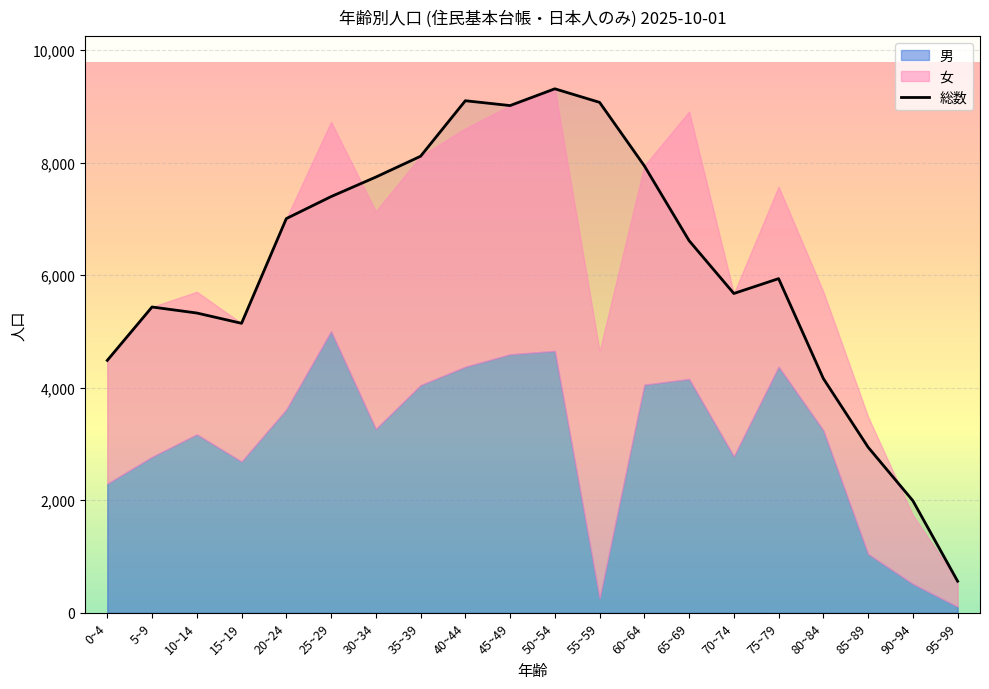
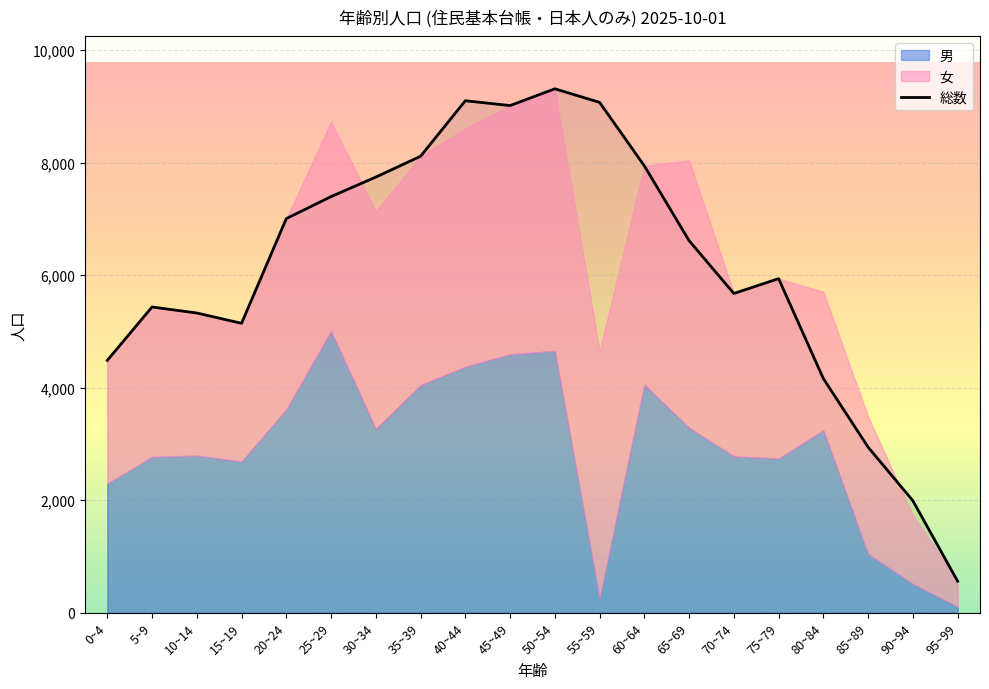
  {
    "男": {
      "0~4": "2,300",
      "5~9": "2,800",
-     "10~14": "3,200",
+     "10~14": "2,800",
      "15~19": "2,700",
      "20~24": "3,600",
      "25~29": "5,000",
      "30~34": "3,300",
      "35~39": "4,000",
      "40~44": "4,400",
      "45~49": "4,600",
      "50~54": "4,700",
      "55~59": "300",
      "60~64": "4,100",
-     "65~69": "4,200",
+     "65~69": "3,300",
      "70~74": "2,800",
-     "75~79": "4,400",
+     "75~79": "2,700",
      "80~84": "3,200",
      "85~89": "1,000",
      "90~94": "500",
      "95~99": "100"
    },
    "女": {
      "25~29": "3,700",
      "30~34": "3,900",
      "40~44": "4,200",
      "55~59": "4,400",
      "65~69": "4,800",
      "80~84": "2,500",
      "85~89": "2,400",
      "90~94": "1,200"
    },
    "総数": {
      "25~29": "7,400",
      "30~34": "7,700",
      "40~44": "9,100",
      "55~59": "9,100",
      "65~69": "6,600",
      "80~84": "4,200",
      "85~89": "2,900",
      "90~94": "2,000"
    }
  }
